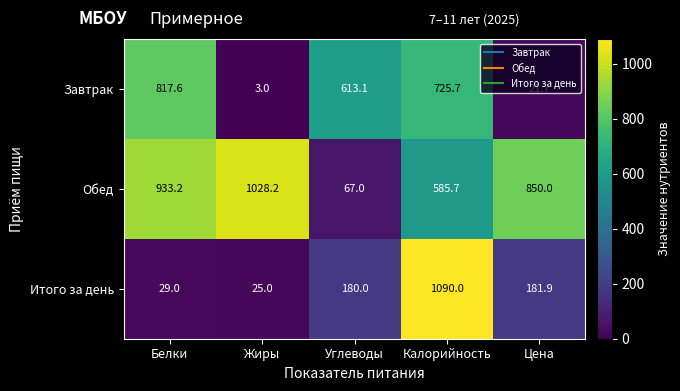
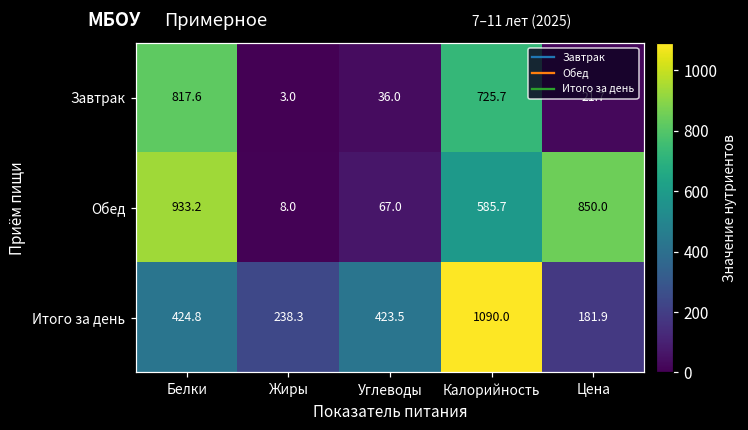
  {
    "Завтрак": {
      "Белки": 817.6,
      "Жиры": 3.0,
-     "Углеводы": 613.1,
+     "Углеводы": 36.0,
      "Калорийность": 725.7
    },
    "Обед": {
      "Белки": 933.2,
-     "Жиры": 1028.2,
+     "Жиры": 8.0,
      "Углеводы": 67.0,
      "Калорийность": 585.7,
      "Цена": 850.0
    },
    "Итого за день": {
-     "Белки": 29.0,
-     "Жиры": 25.0,
-     "Углеводы": 180.0,
+     "Белки": 424.8,
+     "Жиры": 238.3,
+     "Углеводы": 423.5,
      "Калорийность": 1090.0,
      "Цена": 181.9
    }
  }
